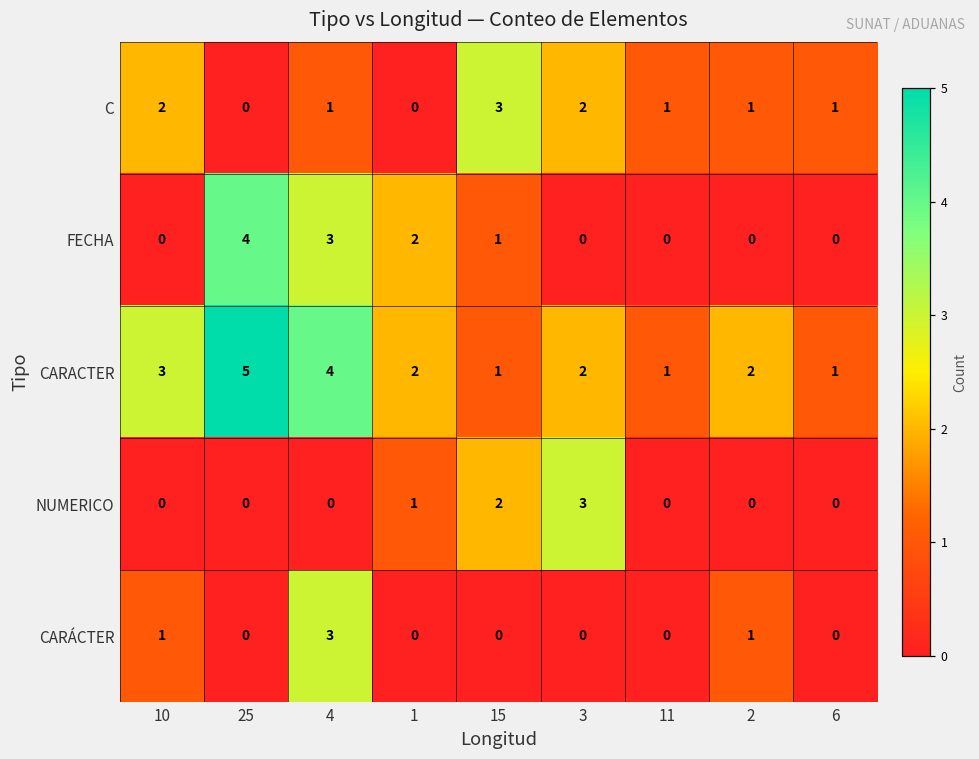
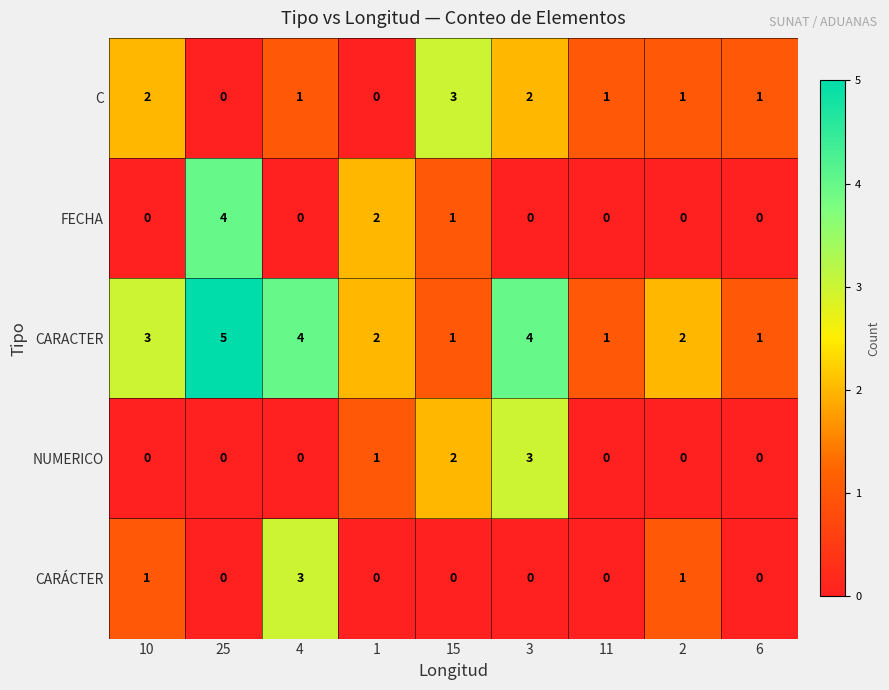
  {
    "C": {
      "10": 2,
      "25": 0,
      "4": 1,
      "1": 0,
      "15": 3,
      "3": 2,
      "11": 1,
      "2": 1,
      "6": 1
    },
    "FECHA": {
      "10": 0,
      "25": 4,
-     "4": 3,
+     "4": 0,
      "1": 2,
      "15": 1,
      "3": 0,
      "11": 0,
      "2": 0,
      "6": 0
    },
    "CARACTER": {
      "10": 3,
      "25": 5,
      "4": 4,
      "1": 2,
      "15": 1,
-     "3": 2,
+     "3": 4,
      "11": 1,
      "2": 2,
      "6": 1
    },
    "NUMERICO": {
      "10": 0,
      "25": 0,
      "4": 0,
      "1": 1,
      "15": 2,
      "3": 3,
      "11": 0,
      "2": 0,
      "6": 0
    },
    "CARÁCTER": {
      "10": 1,
      "25": 0,
      "4": 3,
      "1": 0,
      "15": 0,
      "3": 0,
      "11": 0,
      "2": 1,
      "6": 0
    }
  }
